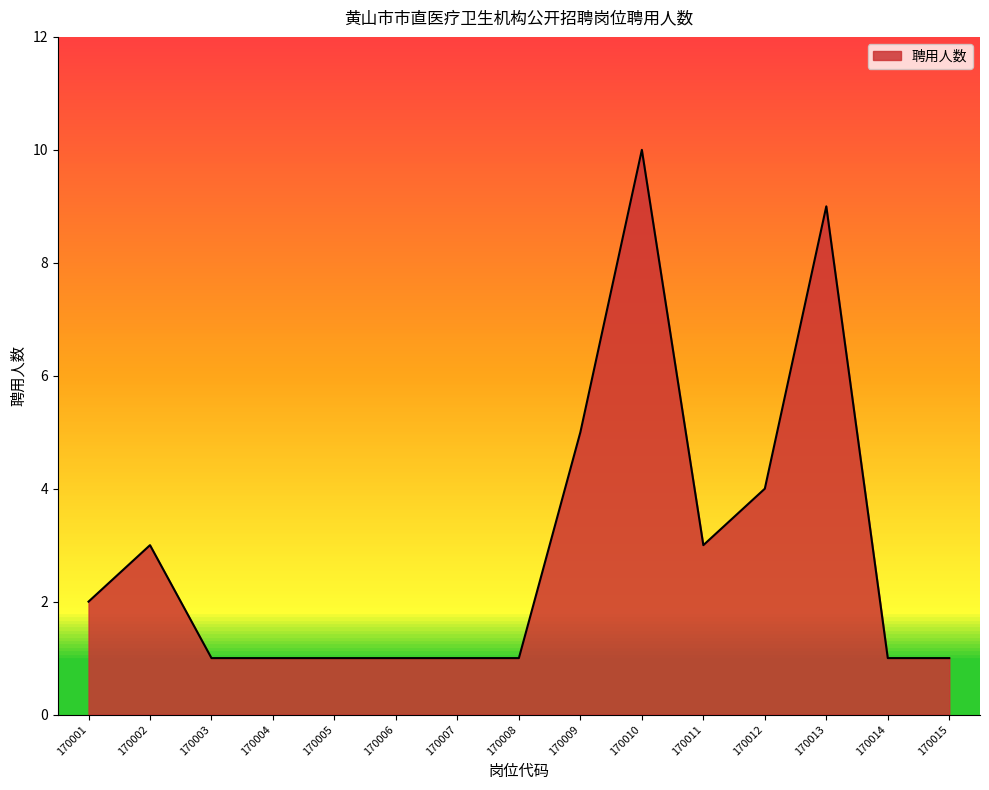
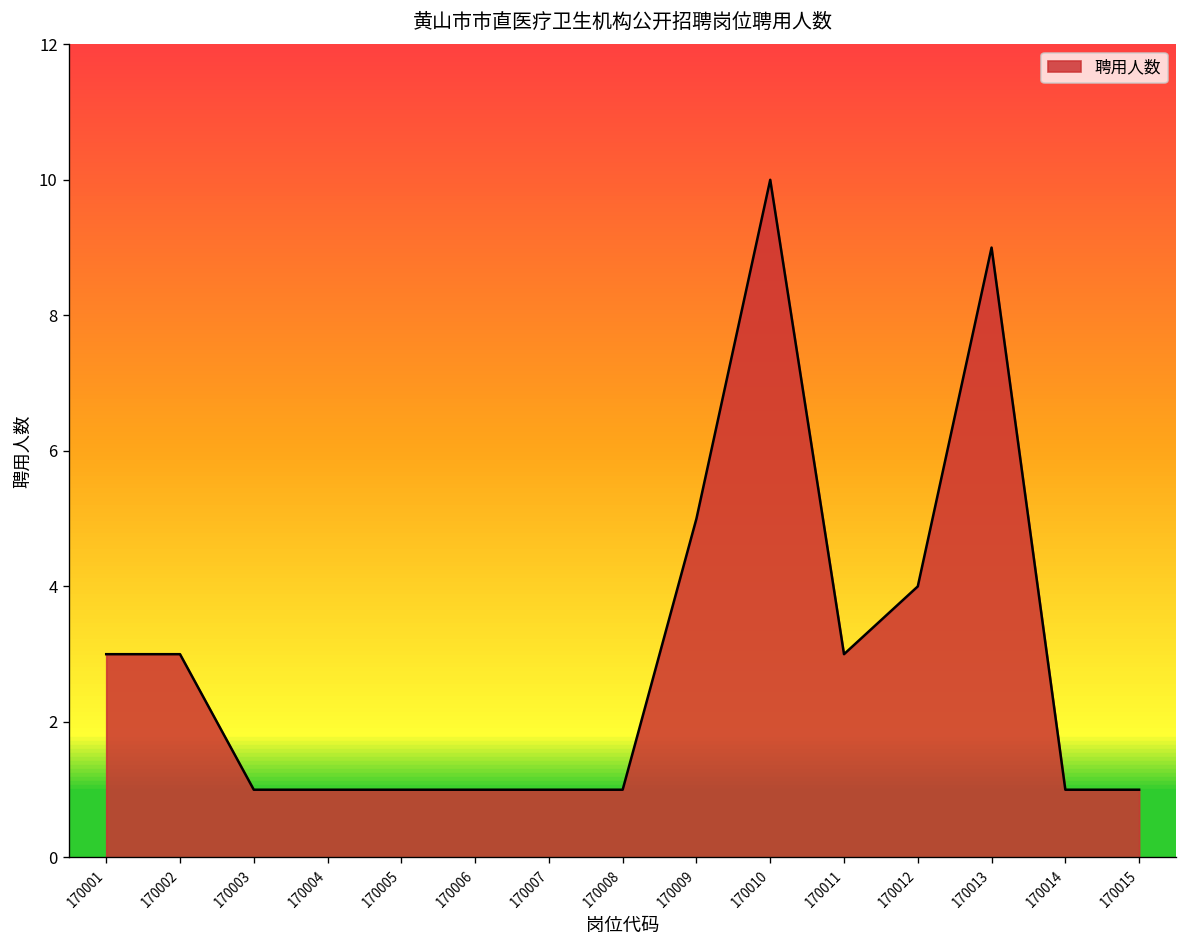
  {
-   "170001": 2,
+   "170001": 3,
    "170002": 3,
    "170003": 1,
    "170004": 1,
    "170005": 1,
    "170006": 1,
    "170007": 1,
    "170008": 1,
    "170009": 5,
    "170010": 10,
    "170011": 3,
    "170012": 4,
    "170013": 9,
    "170014": 1,
    "170015": 1
  }
